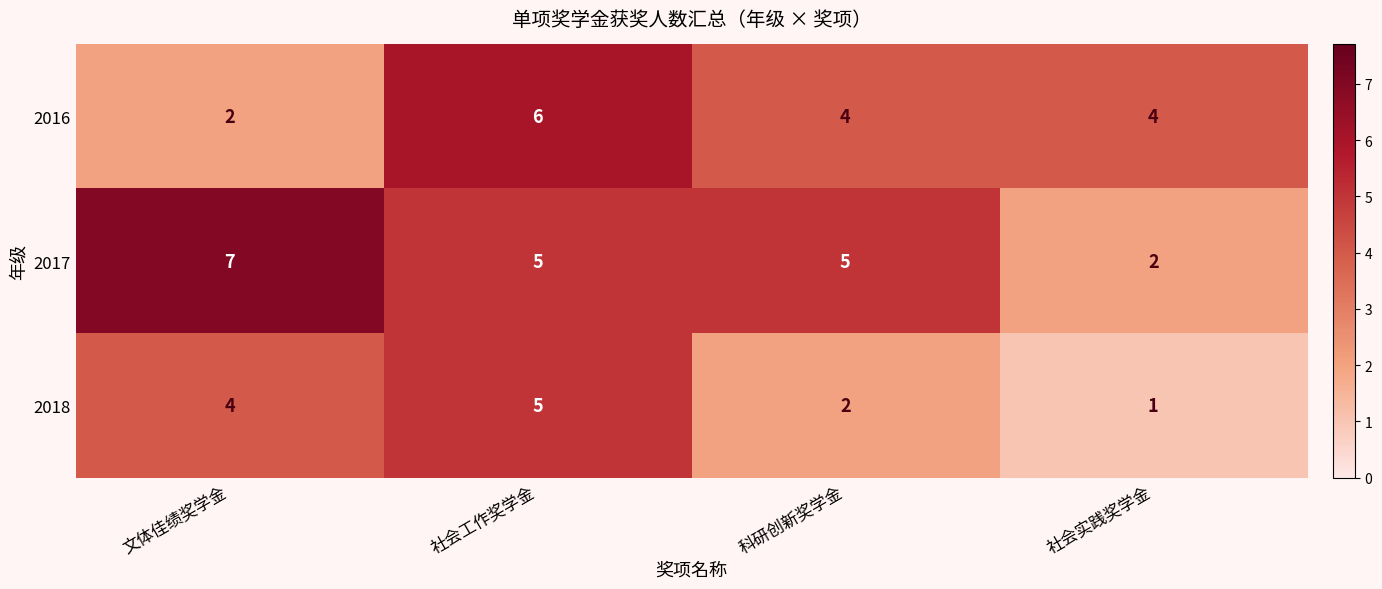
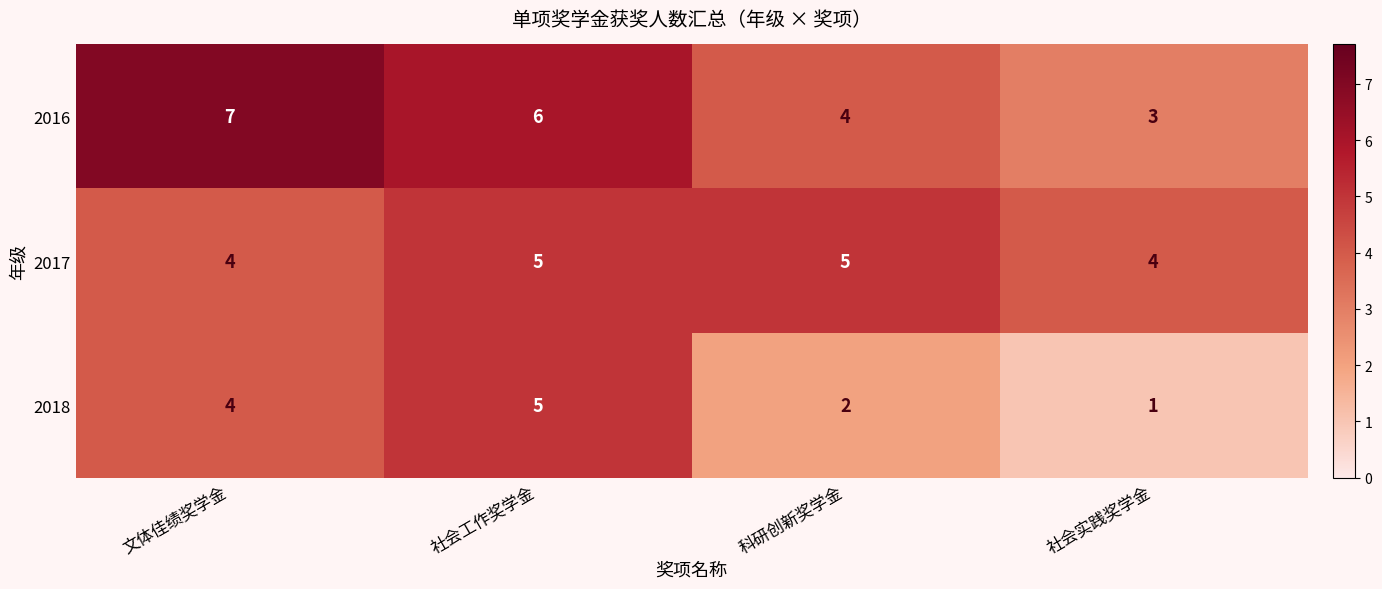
  {
    "2016": {
-     "文体佳绩奖学金": 2,
+     "文体佳绩奖学金": 7,
      "社会工作奖学金": 6,
      "科研创新奖学金": 4,
-     "社会实践奖学金": 4
+     "社会实践奖学金": 3
    },
    "2017": {
-     "文体佳绩奖学金": 7,
+     "文体佳绩奖学金": 4,
      "社会工作奖学金": 5,
      "科研创新奖学金": 5,
-     "社会实践奖学金": 2
+     "社会实践奖学金": 4
    },
    "2018": {
      "文体佳绩奖学金": 4,
      "社会工作奖学金": 5,
      "科研创新奖学金": 2,
      "社会实践奖学金": 1
    }
  }
